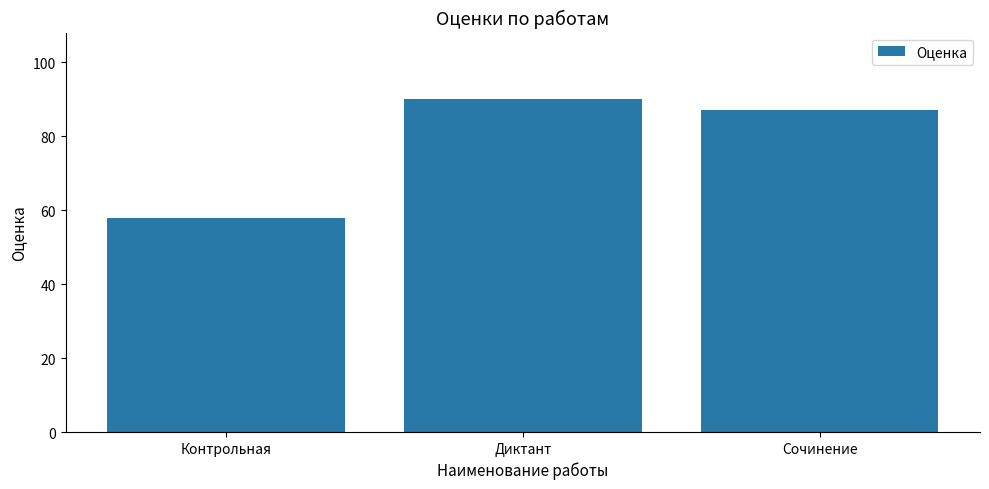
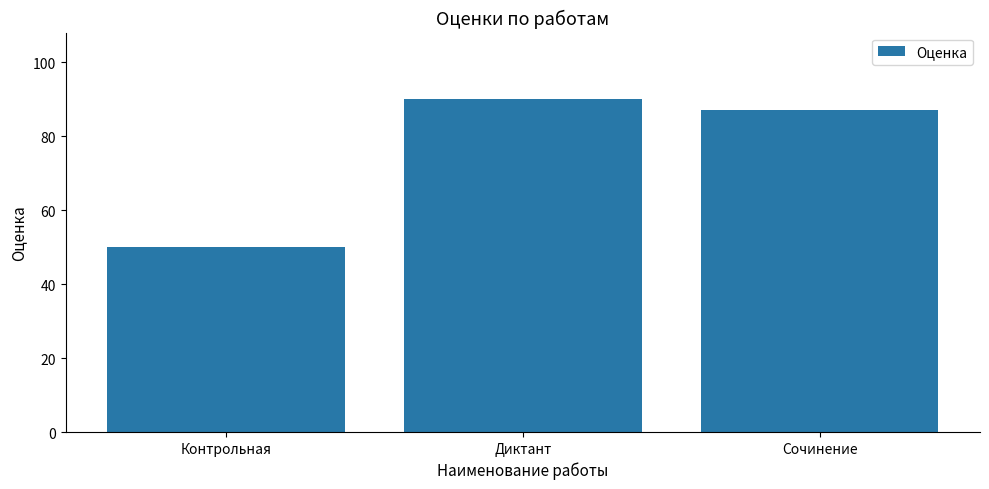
  {
-   "Контрольная": 58,
+   "Контрольная": 50,
    "Диктант": 90,
    "Сочинение": 87
  }
